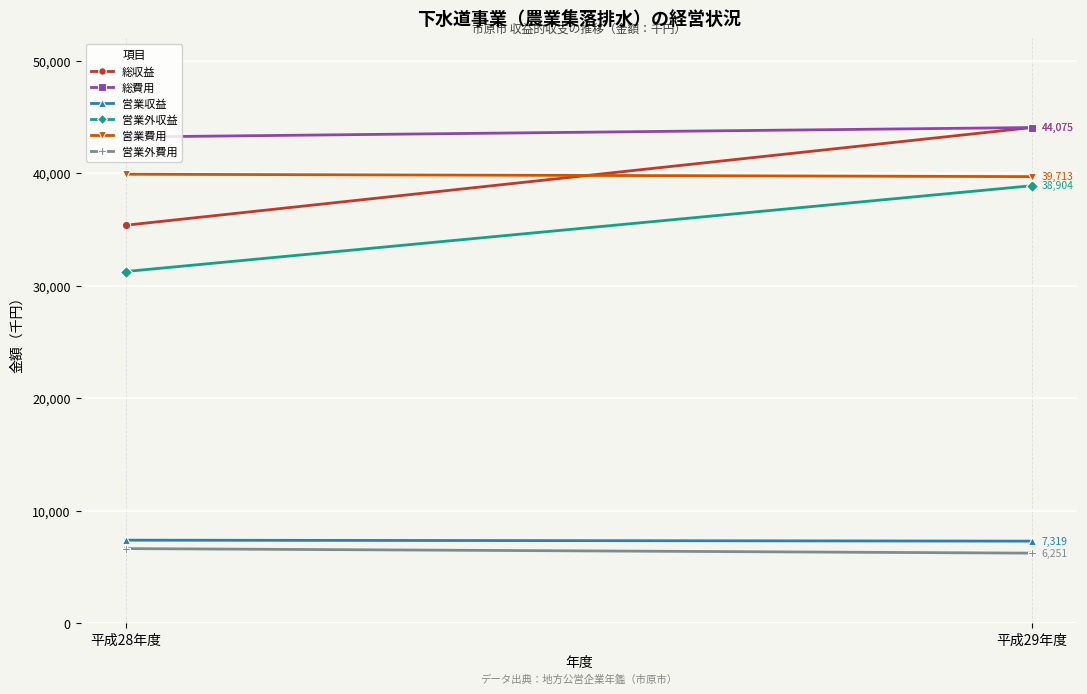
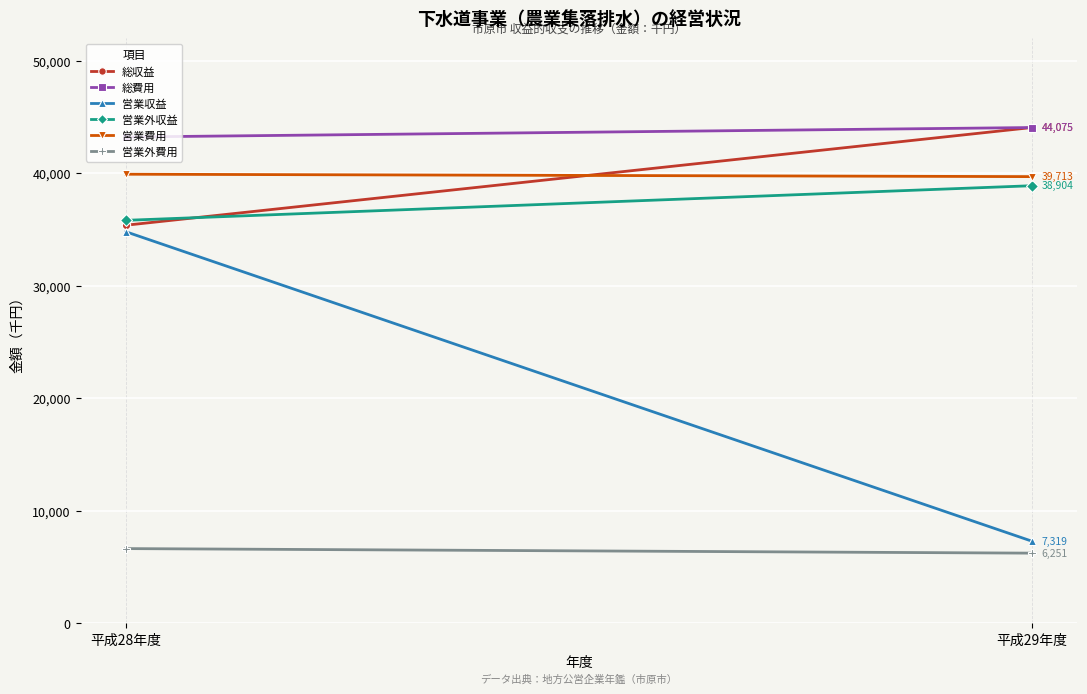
  {
    "営業収益": {
-     "平成28年度": "7,400"
+     "平成28年度": "34,800"
    },
    "営業外収益": {
-     "平成28年度": "31,300"
+     "平成28年度": "35,800"
    },
    "営業外費用": {
      "平成29年度": "6,251"
    }
  }
